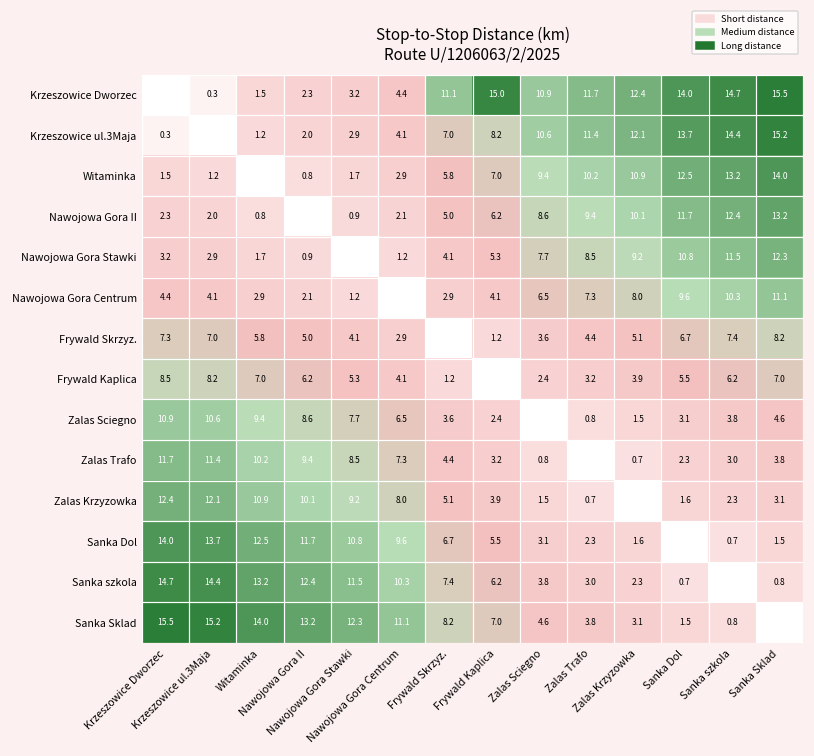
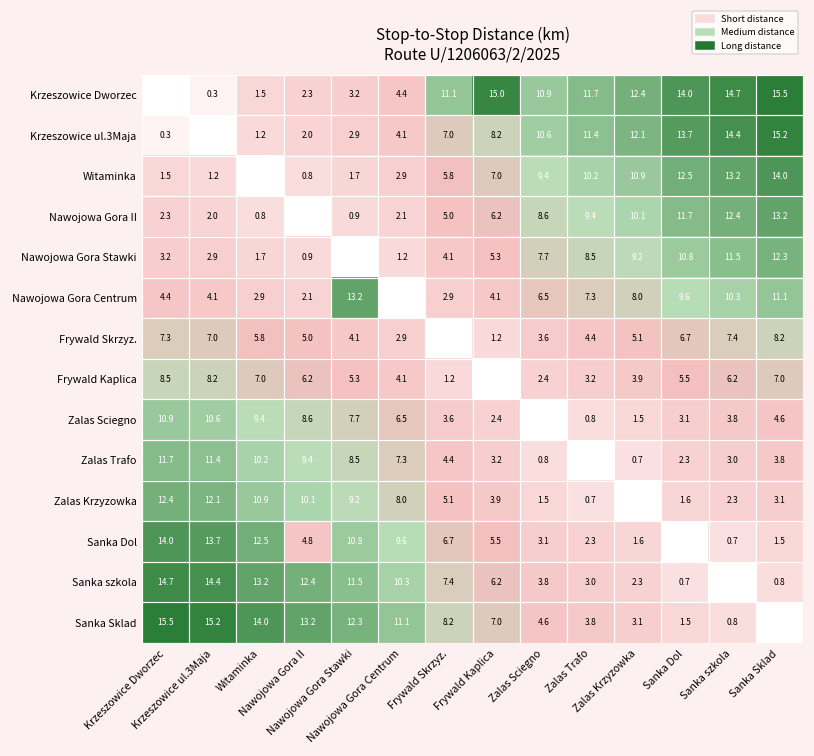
  {
    "Krzeszowice Dworzec": {
      "Krzeszowice ul.3Maja": 0.3,
      "Witaminka": 1.5,
      "Nawojowa Gora II": 2.3,
      "Nawojowa Gora Stawki": 3.2,
      "Nawojowa Gora Centrum": 4.4,
      "Frywald Skrzyz.": 11.1,
      "Frywald Kaplica": 15.0,
      "Zalas Sciegno": 10.9,
      "Zalas Trafo": 11.7,
      "Zalas Krzyzowka": 12.4,
      "Sanka Dol": 14.0,
      "Sanka szkola": 14.7,
      "Sanka Sklad": 15.5
    },
    "Krzeszowice ul.3Maja": {
      "Krzeszowice Dworzec": 0.3,
      "Witaminka": 1.2,
      "Nawojowa Gora II": 2.0,
      "Nawojowa Gora Stawki": 2.9,
      "Nawojowa Gora Centrum": 4.1,
      "Frywald Skrzyz.": 7.0,
      "Frywald Kaplica": 8.2,
      "Zalas Sciegno": 10.6,
      "Zalas Trafo": 11.4,
      "Zalas Krzyzowka": 12.1,
      "Sanka Dol": 13.7,
      "Sanka szkola": 14.4,
      "Sanka Sklad": 15.2
    },
    "Witaminka": {
      "Krzeszowice Dworzec": 1.5,
      "Krzeszowice ul.3Maja": 1.2,
      "Nawojowa Gora II": 0.8,
      "Nawojowa Gora Stawki": 1.7,
      "Nawojowa Gora Centrum": 2.9,
      "Frywald Skrzyz.": 5.8,
      "Frywald Kaplica": 7.0,
      "Zalas Sciegno": 9.4,
      "Zalas Trafo": 10.2,
      "Zalas Krzyzowka": 10.9,
      "Sanka Dol": 12.5,
      "Sanka szkola": 13.2,
      "Sanka Sklad": 14.0
    },
    "Nawojowa Gora II": {
      "Krzeszowice Dworzec": 2.3,
      "Krzeszowice ul.3Maja": 2.0,
      "Witaminka": 0.8,
      "Nawojowa Gora Stawki": 0.9,
      "Nawojowa Gora Centrum": 2.1,
      "Frywald Skrzyz.": 5.0,
      "Frywald Kaplica": 6.2,
      "Zalas Sciegno": 8.6,
      "Zalas Trafo": 9.4,
      "Zalas Krzyzowka": 10.1,
      "Sanka Dol": 11.7,
      "Sanka szkola": 12.4,
      "Sanka Sklad": 13.2
    },
    "Nawojowa Gora Stawki": {
      "Krzeszowice Dworzec": 3.2,
      "Krzeszowice ul.3Maja": 2.9,
      "Witaminka": 1.7,
      "Nawojowa Gora II": 0.9,
      "Nawojowa Gora Centrum": 1.2,
      "Frywald Skrzyz.": 4.1,
      "Frywald Kaplica": 5.3,
      "Zalas Sciegno": 7.7,
      "Zalas Trafo": 8.5,
      "Zalas Krzyzowka": 9.2,
      "Sanka Dol": 10.8,
      "Sanka szkola": 11.5,
      "Sanka Sklad": 12.3
    },
    "Nawojowa Gora Centrum": {
      "Krzeszowice Dworzec": 4.4,
      "Krzeszowice ul.3Maja": 4.1,
      "Witaminka": 2.9,
      "Nawojowa Gora II": 2.1,
-     "Nawojowa Gora Stawki": 1.2,
+     "Nawojowa Gora Stawki": 13.2,
      "Frywald Skrzyz.": 2.9,
      "Frywald Kaplica": 4.1,
      "Zalas Sciegno": 6.5,
      "Zalas Trafo": 7.3,
      "Zalas Krzyzowka": 8.0,
      "Sanka Dol": 9.6,
      "Sanka szkola": 10.3,
      "Sanka Sklad": 11.1
    },
    "Frywald Skrzyz.": {
      "Krzeszowice Dworzec": 7.3,
      "Krzeszowice ul.3Maja": 7.0,
      "Witaminka": 5.8,
      "Nawojowa Gora II": 5.0,
      "Nawojowa Gora Stawki": 4.1,
      "Nawojowa Gora Centrum": 2.9,
      "Frywald Kaplica": 1.2,
      "Zalas Sciegno": 3.6,
      "Zalas Trafo": 4.4,
      "Zalas Krzyzowka": 5.1,
      "Sanka Dol": 6.7,
      "Sanka szkola": 7.4,
      "Sanka Sklad": 8.2
    },
    "Frywald Kaplica": {
      "Krzeszowice Dworzec": 8.5,
      "Krzeszowice ul.3Maja": 8.2,
      "Witaminka": 7.0,
      "Nawojowa Gora II": 6.2,
      "Nawojowa Gora Stawki": 5.3,
      "Nawojowa Gora Centrum": 4.1,
      "Frywald Skrzyz.": 1.2,
      "Zalas Sciegno": 2.4,
      "Zalas Trafo": 3.2,
      "Zalas Krzyzowka": 3.9,
      "Sanka Dol": 5.5,
      "Sanka szkola": 6.2,
      "Sanka Sklad": 7.0
    },
    "Zalas Sciegno": {
      "Krzeszowice Dworzec": 10.9,
      "Krzeszowice ul.3Maja": 10.6,
      "Witaminka": 9.4,
      "Nawojowa Gora II": 8.6,
      "Nawojowa Gora Stawki": 7.7,
      "Nawojowa Gora Centrum": 6.5,
      "Frywald Skrzyz.": 3.6,
      "Frywald Kaplica": 2.4,
      "Zalas Trafo": 0.8,
      "Zalas Krzyzowka": 1.5,
      "Sanka Dol": 3.1,
      "Sanka szkola": 3.8,
      "Sanka Sklad": 4.6
    },
    "Zalas Trafo": {
      "Krzeszowice Dworzec": 11.7,
      "Krzeszowice ul.3Maja": 11.4,
      "Witaminka": 10.2,
      "Nawojowa Gora II": 9.4,
      "Nawojowa Gora Stawki": 8.5,
      "Nawojowa Gora Centrum": 7.3,
      "Frywald Skrzyz.": 4.4,
      "Frywald Kaplica": 3.2,
      "Zalas Sciegno": 0.8,
      "Zalas Krzyzowka": 0.7,
      "Sanka Dol": 2.3,
      "Sanka szkola": 3.0,
      "Sanka Sklad": 3.8
    },
    "Zalas Krzyzowka": {
      "Krzeszowice Dworzec": 12.4,
      "Krzeszowice ul.3Maja": 12.1,
      "Witaminka": 10.9,
      "Nawojowa Gora II": 10.1,
      "Nawojowa Gora Stawki": 9.2,
      "Nawojowa Gora Centrum": 8.0,
      "Frywald Skrzyz.": 5.1,
      "Frywald Kaplica": 3.9,
      "Zalas Sciegno": 1.5,
      "Zalas Trafo": 0.7,
      "Sanka Dol": 1.6,
      "Sanka szkola": 2.3,
      "Sanka Sklad": 3.1
    },
    "Sanka Dol": {
      "Krzeszowice Dworzec": 14.0,
      "Krzeszowice ul.3Maja": 13.7,
      "Witaminka": 12.5,
-     "Nawojowa Gora II": 11.7,
+     "Nawojowa Gora II": 4.8,
      "Nawojowa Gora Stawki": 10.8,
      "Nawojowa Gora Centrum": 9.6,
      "Frywald Skrzyz.": 6.7,
      "Frywald Kaplica": 5.5,
      "Zalas Sciegno": 3.1,
      "Zalas Trafo": 2.3,
      "Zalas Krzyzowka": 1.6,
      "Sanka szkola": 0.7,
      "Sanka Sklad": 1.5
    },
    "Sanka szkola": {
      "Krzeszowice Dworzec": 14.7,
      "Krzeszowice ul.3Maja": 14.4,
      "Witaminka": 13.2,
      "Nawojowa Gora II": 12.4,
      "Nawojowa Gora Stawki": 11.5,
      "Nawojowa Gora Centrum": 10.3,
      "Frywald Skrzyz.": 7.4,
      "Frywald Kaplica": 6.2,
      "Zalas Sciegno": 3.8,
      "Zalas Trafo": 3.0,
      "Zalas Krzyzowka": 2.3,
      "Sanka Dol": 0.7,
      "Sanka Sklad": 0.8
    },
    "Sanka Sklad": {
      "Krzeszowice Dworzec": 15.5,
      "Krzeszowice ul.3Maja": 15.2,
      "Witaminka": 14.0,
      "Nawojowa Gora II": 13.2,
      "Nawojowa Gora Stawki": 12.3,
      "Nawojowa Gora Centrum": 11.1,
      "Frywald Skrzyz.": 8.2,
      "Frywald Kaplica": 7.0,
      "Zalas Sciegno": 4.6,
      "Zalas Trafo": 3.8,
      "Zalas Krzyzowka": 3.1,
      "Sanka Dol": 1.5,
      "Sanka szkola": 0.8
    }
  }
